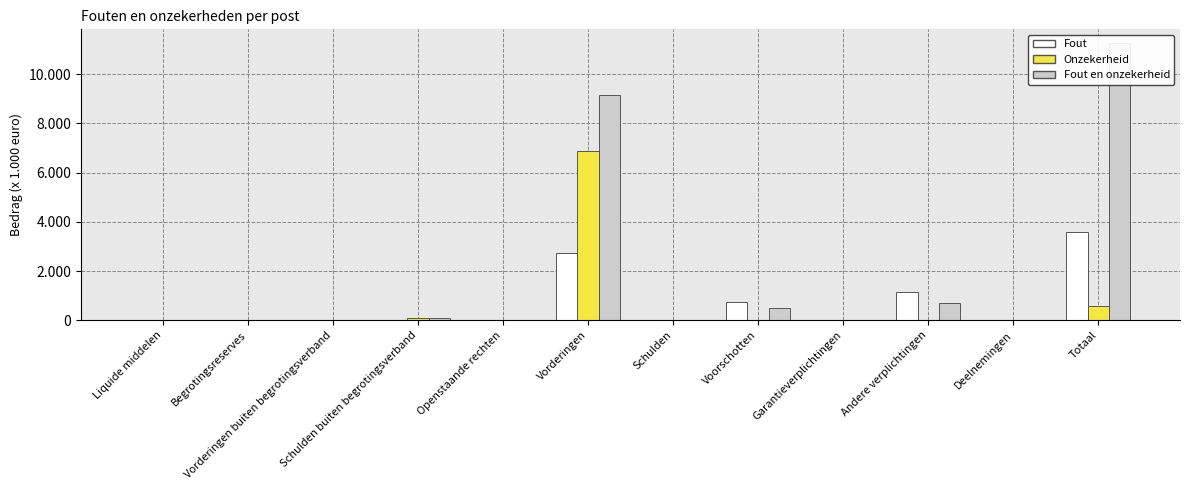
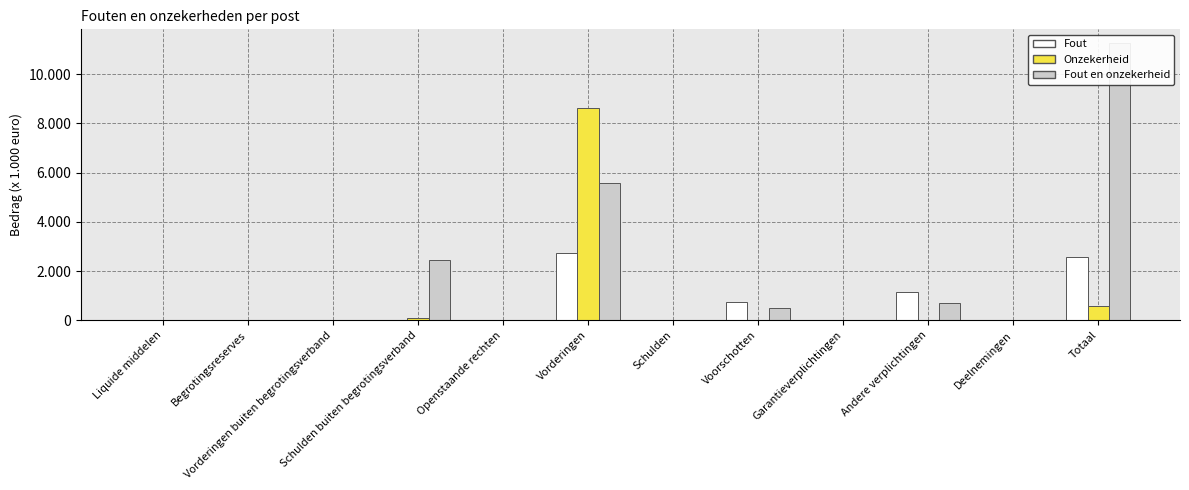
  {
    "Fout": {
      "Liquide middelen": 0.0,
      "Begrotingsreserves": 0.0,
      "Vorderingen buiten begrotingsverband": 0.0,
      "Schulden buiten begrotingsverband": 0.0,
      "Openstaande rechten": 0.0,
      "Vorderingen": 2.7,
      "Schulden": 0.0,
      "Voorschotten": 0.8,
      "Garantieverplichtingen": 0.0,
      "Andere verplichtingen": 1.1,
      "Deelnemingen": 0.0,
-     "Totaal": 3.6
+     "Totaal": 2.6
    },
    "Onzekerheid": {
      "Liquide middelen": 0.0,
      "Begrotingsreserves": 0.0,
      "Vorderingen buiten begrotingsverband": 0.0,
      "Openstaande rechten": 0.0,
-     "Vorderingen": 6.9,
+     "Vorderingen": 8.6,
      "Schulden": 0.0,
      "Voorschotten": 0.0,
      "Garantieverplichtingen": 0.0,
      "Andere verplichtingen": 0.0,
      "Deelnemingen": 0.0,
      "Totaal": 0.6
    },
    "Fout en onzekerheid": {
      "Liquide middelen": 0.0,
      "Begrotingsreserves": 0.0,
      "Vorderingen buiten begrotingsverband": 0.0,
-     "Schulden buiten begrotingsverband": 0.1,
+     "Schulden buiten begrotingsverband": 2.4,
      "Openstaande rechten": 0.0,
-     "Vorderingen": 9.2,
+     "Vorderingen": 5.6,
      "Schulden": 0.0,
      "Voorschotten": 0.5,
      "Garantieverplichtingen": 0.0,
      "Andere verplichtingen": 0.7,
      "Deelnemingen": 0.0
    }
  }
